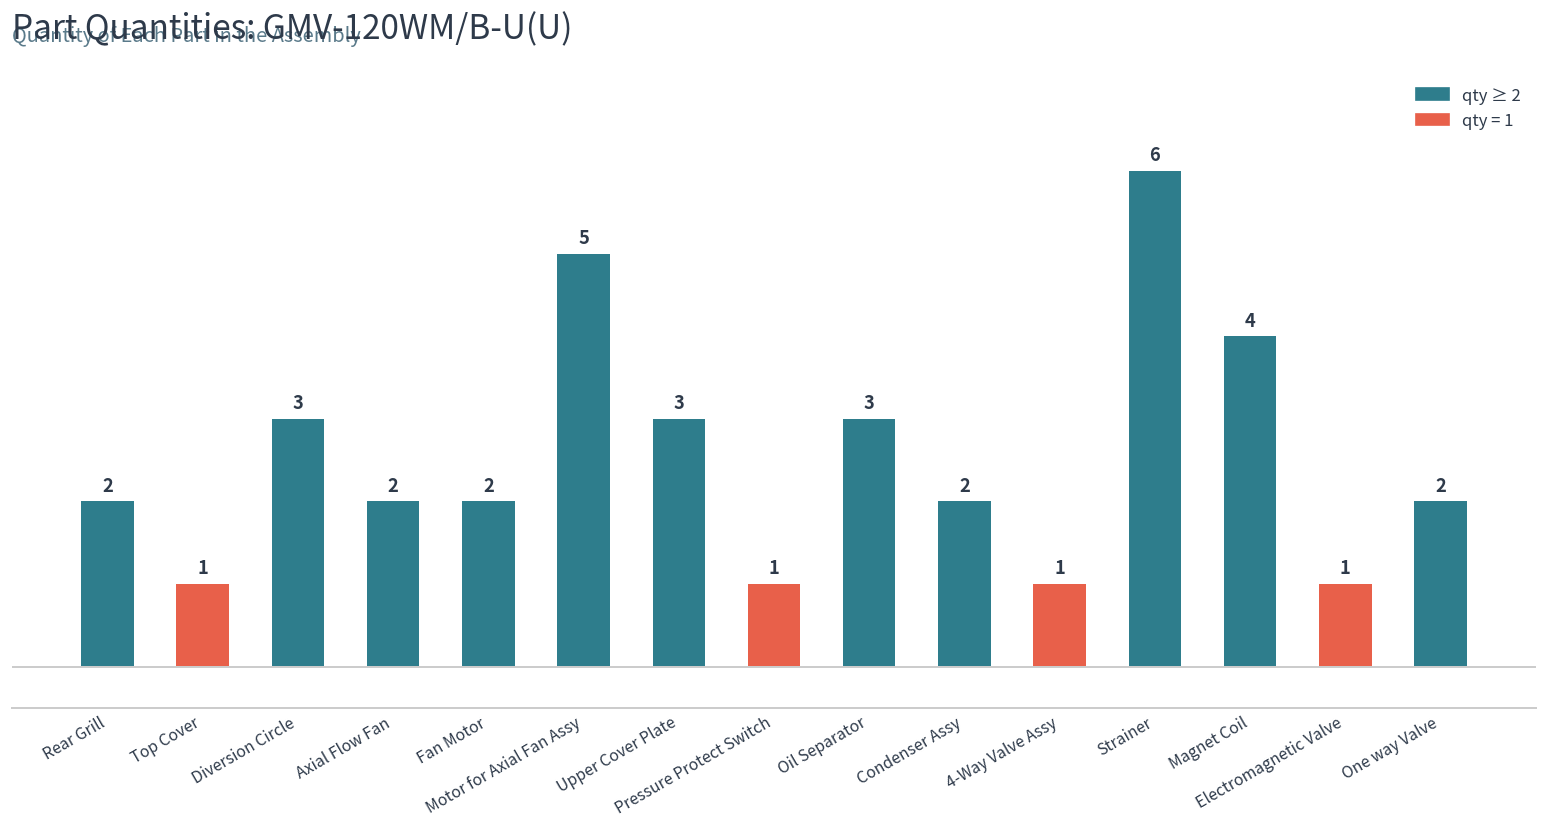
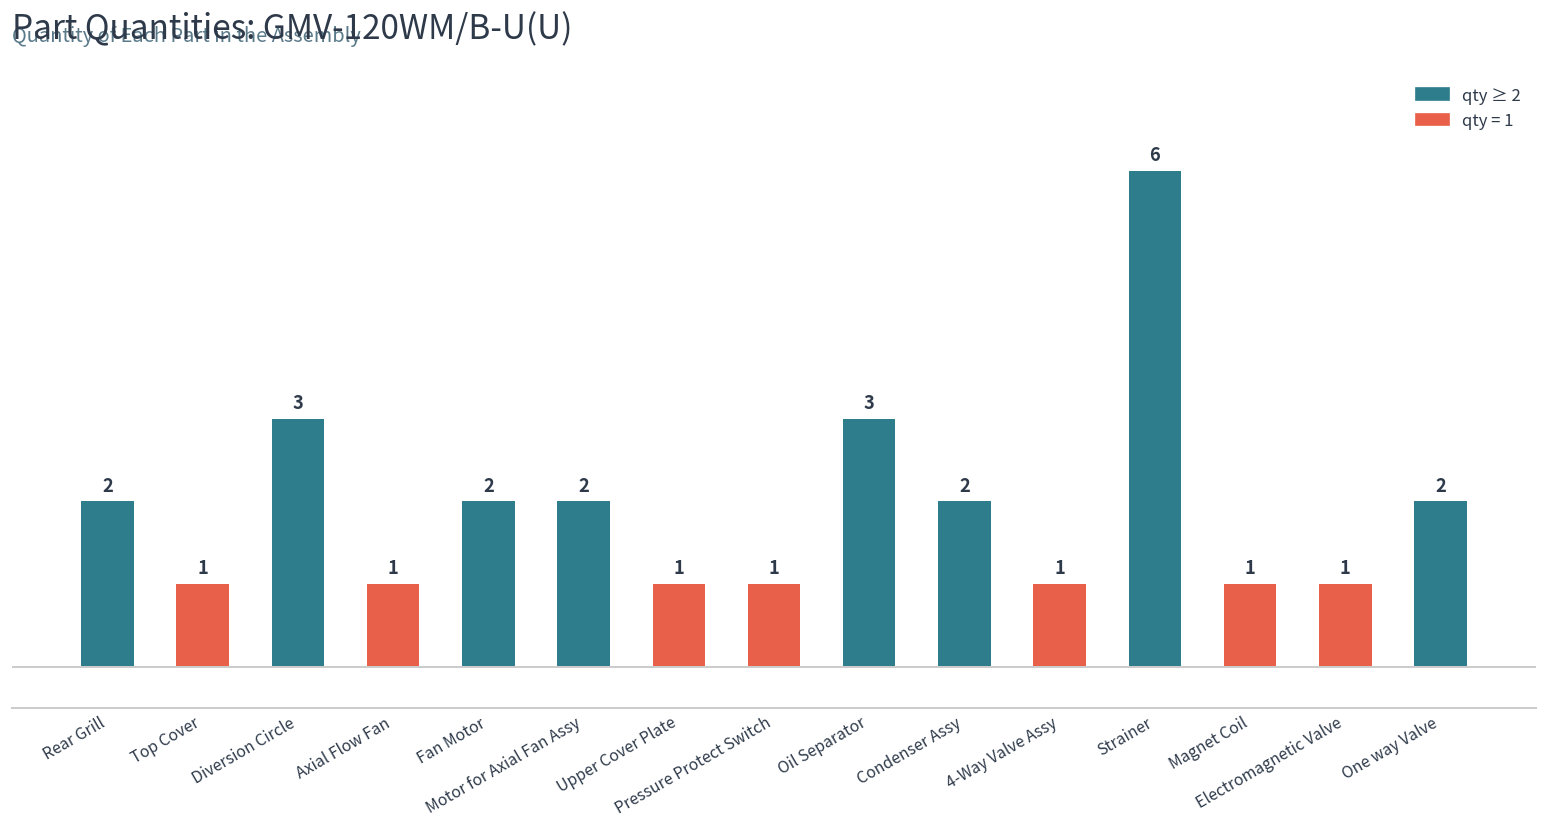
  {
    "Rear Grill": 2,
    "Top Cover": 1,
    "Diversion Circle": 3,
-   "Axial Flow Fan": 2,
+   "Axial Flow Fan": 1,
    "Fan Motor": 2,
-   "Motor for Axial Fan Assy": 5,
-   "Upper Cover Plate": 3,
+   "Motor for Axial Fan Assy": 2,
+   "Upper Cover Plate": 1,
    "Pressure Protect Switch": 1,
    "Oil Separator": 3,
    "Condenser Assy": 2,
    "4-Way Valve Assy": 1,
    "Strainer": 6,
-   "Magnet Coil": 4,
+   "Magnet Coil": 1,
    "Electromagnetic Valve": 1,
    "One way Valve": 2
  }
